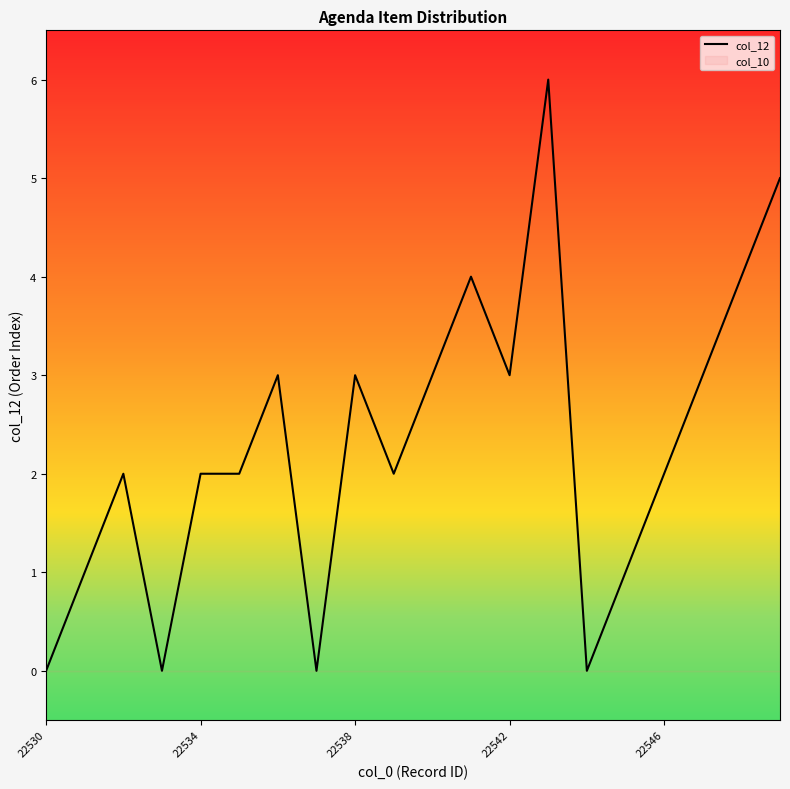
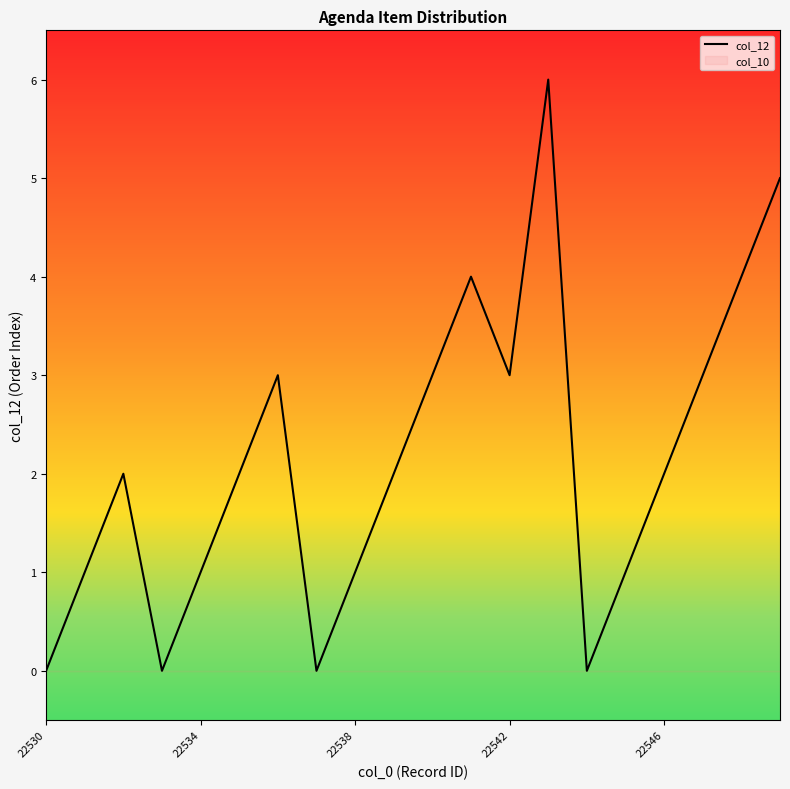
  {
    "col_12": {
-     "22534": 2,
-     "22538": 3,
+     "22534": 1,
+     "22538": 1,
      "22542": 3,
      "22546": 2
    },
    "col_10": {
      "22534": 0,
      "22538": 0,
      "22542": 0,
      "22546": 0
    }
  }
